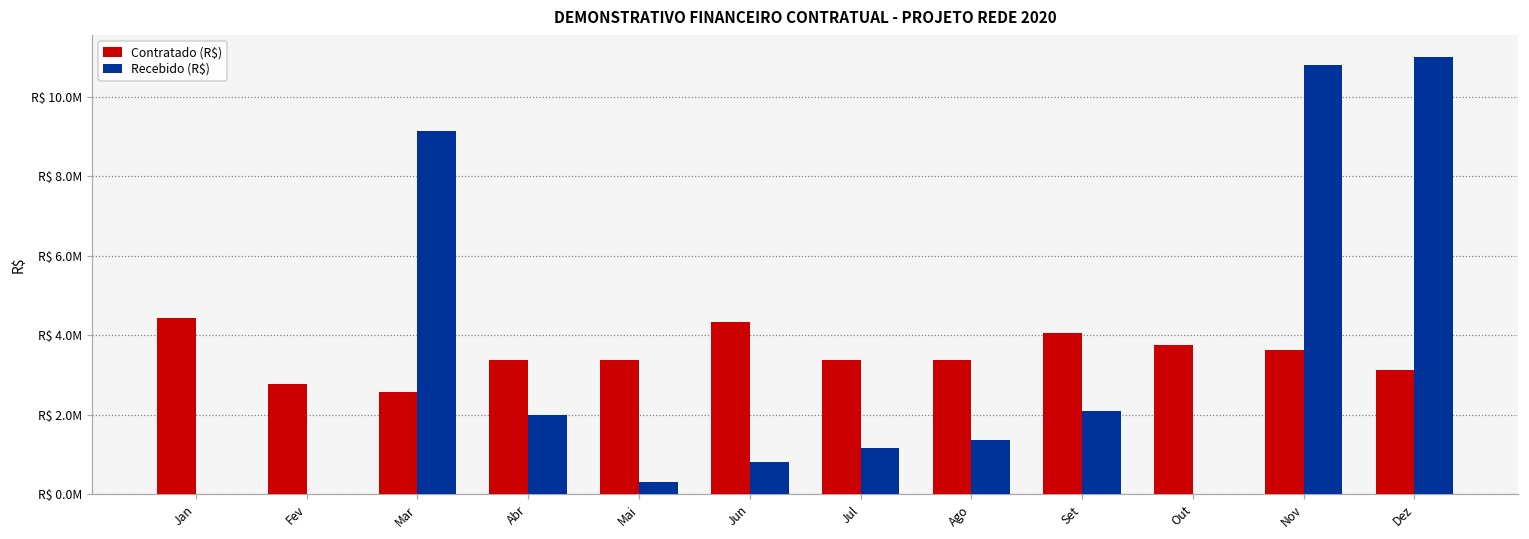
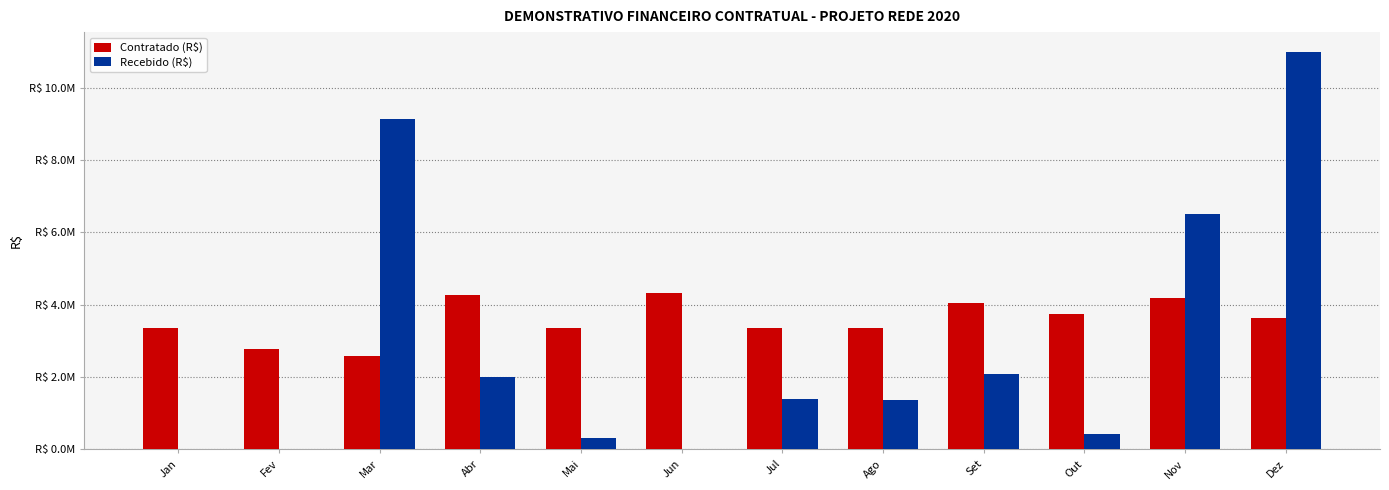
  {
    "Contratado (R$)": {
-     "Jan": "R$ 4400000",
+     "Jan": "R$ 3400000",
      "Fev": "R$ 2800000",
      "Mar": "R$ 2600000",
-     "Abr": "R$ 3400000",
+     "Abr": "R$ 4300000",
      "Mai": "R$ 3400000",
      "Jun": "R$ 4300000",
      "Jul": "R$ 3400000",
      "Ago": "R$ 3400000",
      "Set": "R$ 4000000",
      "Out": "R$ 3700000",
-     "Nov": "R$ 3600000",
-     "Dez": "R$ 3100000"
+     "Nov": "R$ 4200000",
+     "Dez": "R$ 3600000"
    },
    "Recebido (R$)": {
      "Jan": "R$ 0",
      "Fev": "R$ 0",
      "Mar": "R$ 9100000",
      "Abr": "R$ 2000000",
      "Mai": "R$ 300000",
-     "Jun": "R$ 800000",
-     "Jul": "R$ 1200000",
+     "Jun": "R$ 0",
+     "Jul": "R$ 1400000",
      "Ago": "R$ 1400000",
      "Set": "R$ 2100000",
-     "Out": "R$ 0",
-     "Nov": "R$ 10800000",
+     "Out": "R$ 400000",
+     "Nov": "R$ 6500000",
      "Dez": "R$ 11000000"
    }
  }
